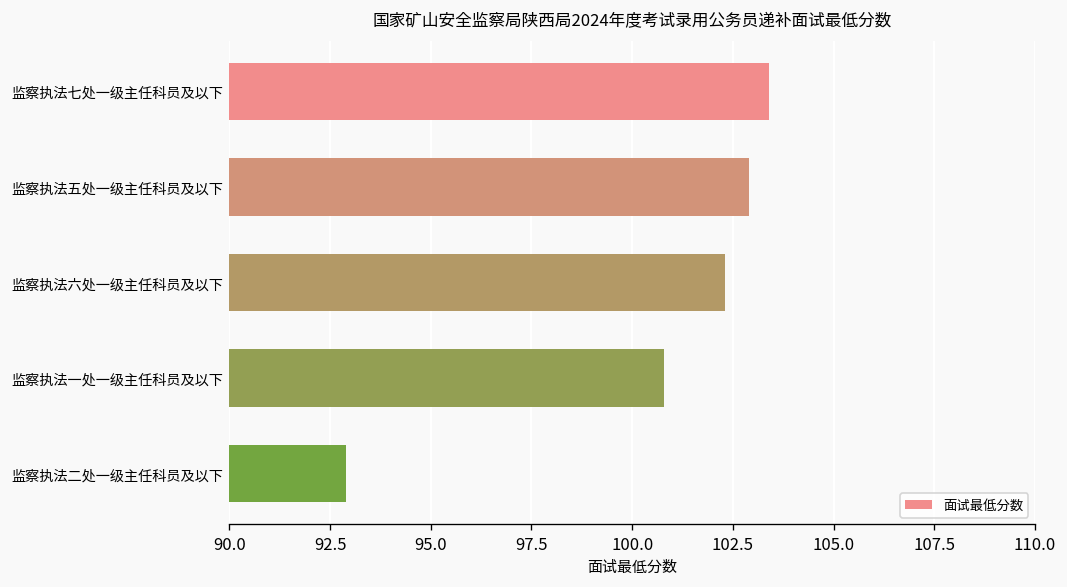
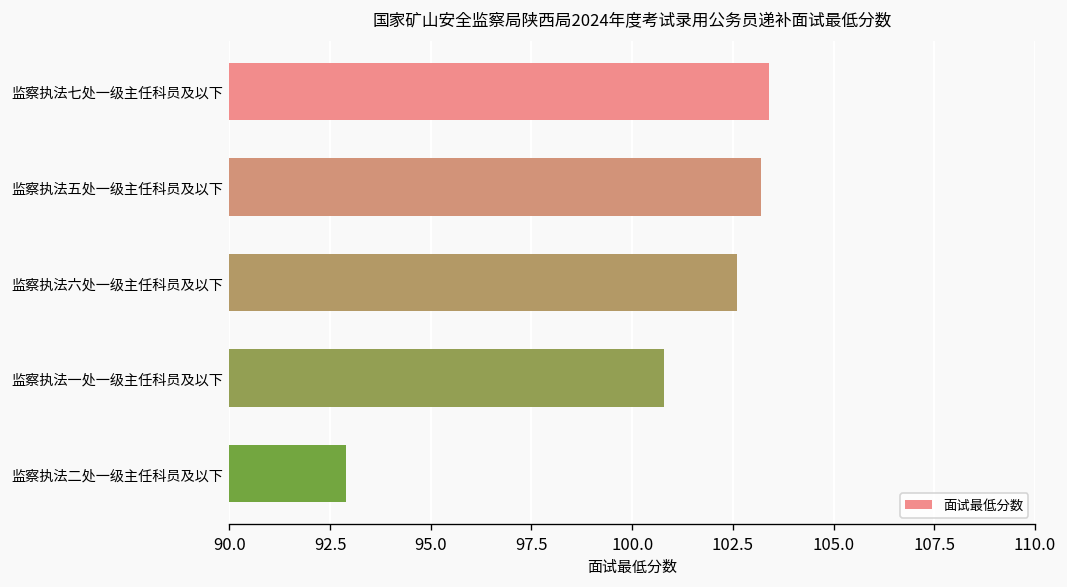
  {
    "监察执法七处一级主任科员及以下": 103.4,
-   "监察执法五处一级主任科员及以下": 102.9,
-   "监察执法六处一级主任科员及以下": 102.3,
+   "监察执法五处一级主任科员及以下": 103.2,
+   "监察执法六处一级主任科员及以下": 102.6,
    "监察执法一处一级主任科员及以下": 100.8,
    "监察执法二处一级主任科员及以下": 92.9
  }
